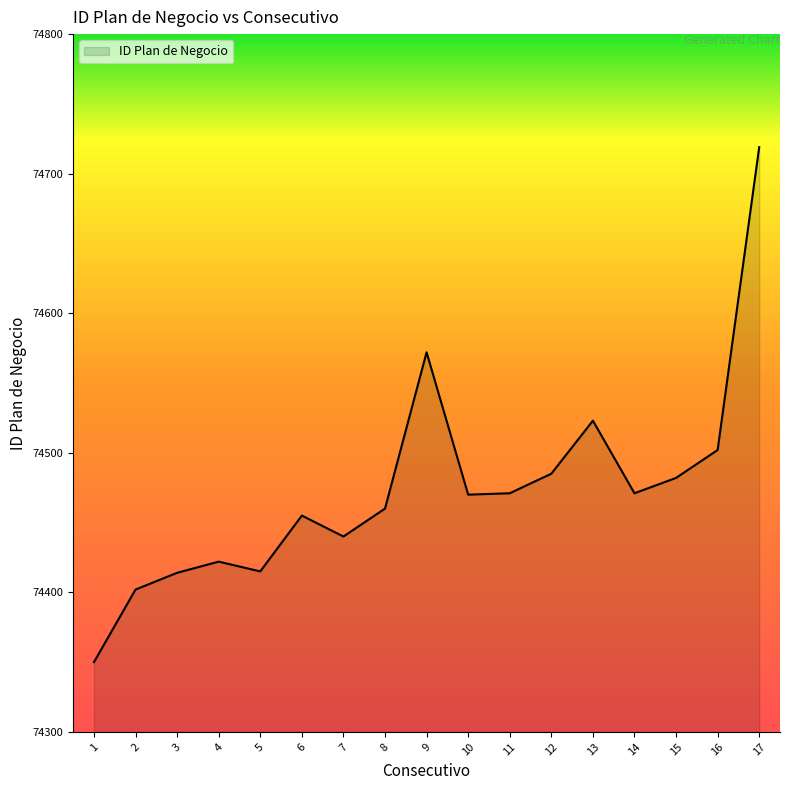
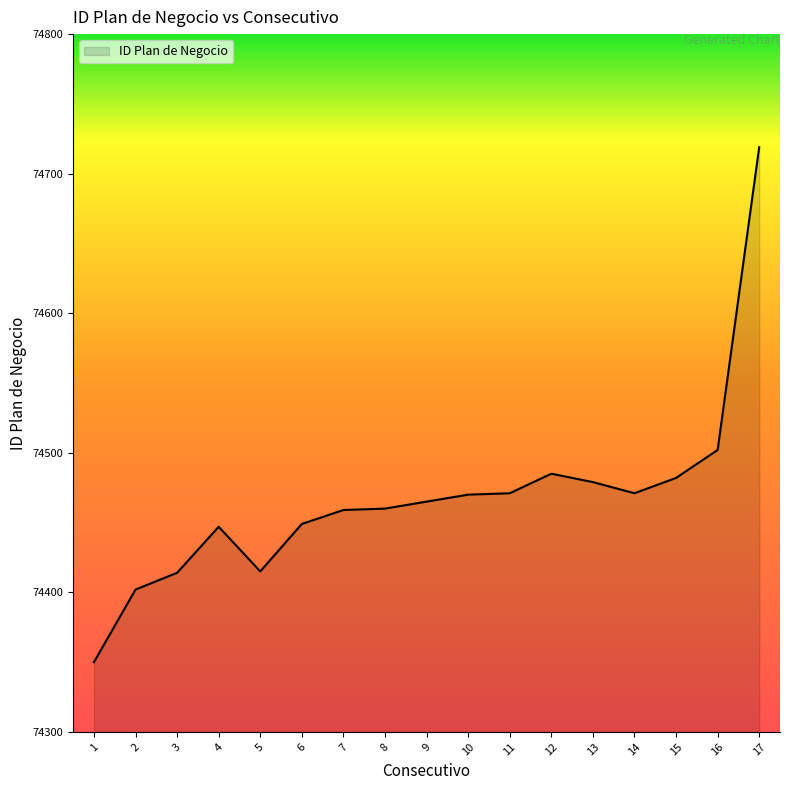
  {
    "1": 74350,
    "2": 74402,
    "3": 74414,
-   "4": 74422,
+   "4": 74447,
    "5": 74415,
-   "6": 74455,
-   "7": 74440,
+   "6": 74449,
+   "7": 74459,
    "8": 74460,
-   "9": 74572,
+   "9": 74465,
    "10": 74470,
    "11": 74471,
    "12": 74485,
-   "13": 74523,
+   "13": 74479,
    "14": 74471,
    "15": 74482,
    "16": 74502,
    "17": 74719
  }
